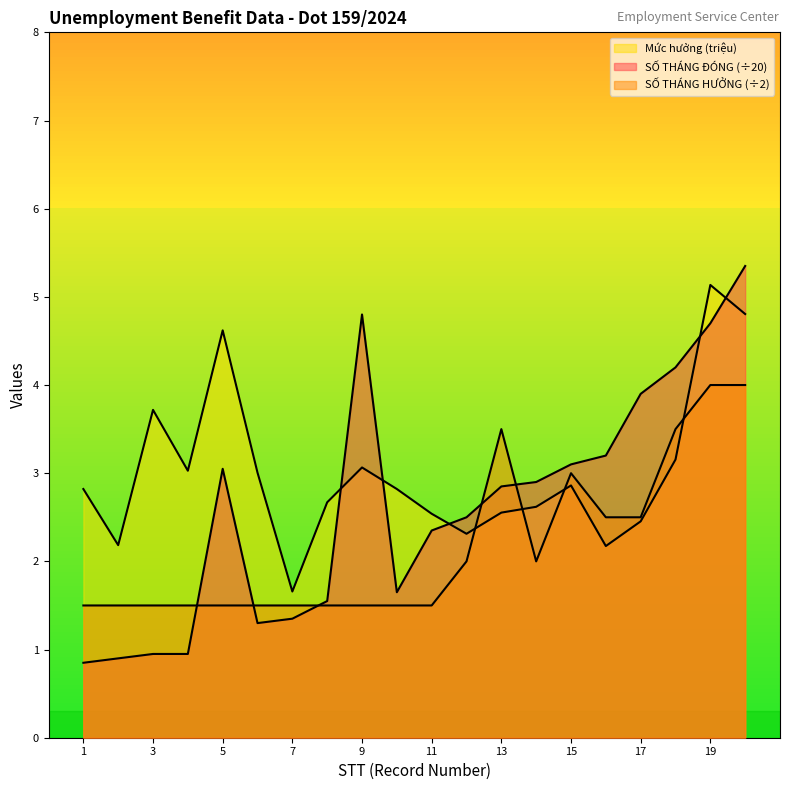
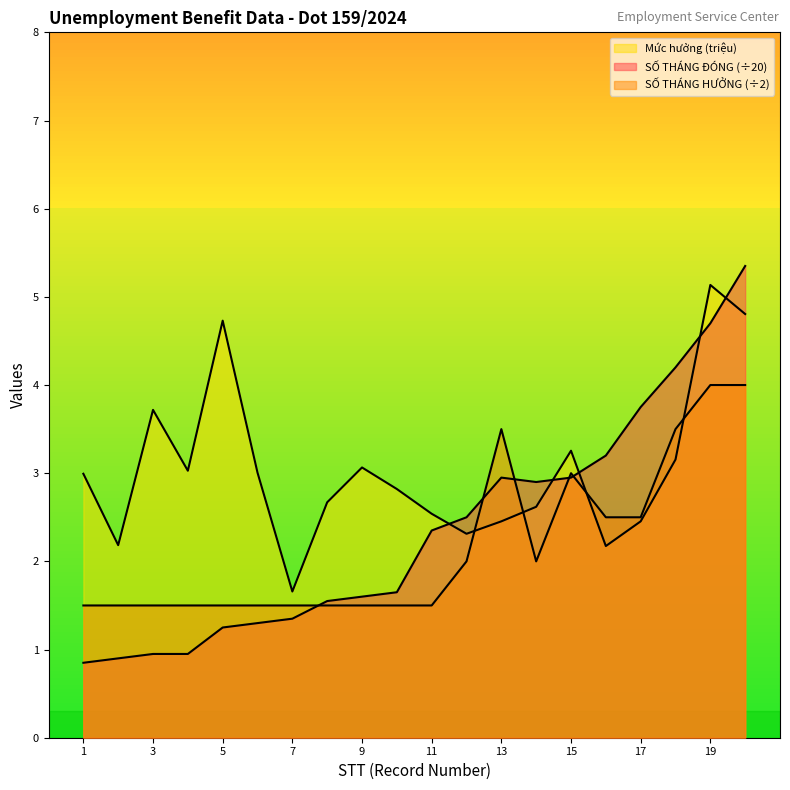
  {
    "Mức hưởng (triệu)": {
-     "1": 2.8,
+     "1": 3.0,
      "3": 3.7,
-     "5": 4.6,
+     "5": 4.7,
      "7": 1.7,
      "9": 3.1,
      "11": 2.5,
-     "13": 2.6,
-     "15": 2.9,
+     "13": 2.5,
+     "15": 3.3,
      "17": 2.5,
      "19": 5.1
    },
    "SỐ THÁNG ĐÓNG (÷20)": {
      "1": 0.9,
      "3": 1.0,
-     "5": 3.1,
+     "5": 1.3,
      "7": 1.4,
-     "9": 4.8,
+     "9": 1.6,
      "11": 2.4,
-     "13": 2.9,
-     "15": 3.1,
-     "17": 3.9,
+     "13": 3.0,
+     "15": 3.0,
+     "17": 3.8,
      "19": 4.7
    },
    "SỐ THÁNG HƯỞNG (÷2)": {
      "1": 1.5,
      "3": 1.5,
      "5": 1.5,
      "7": 1.5,
      "9": 1.5,
      "11": 1.5,
      "13": 3.5,
      "15": 3.0,
      "17": 2.5,
      "19": 4.0
    }
  }
